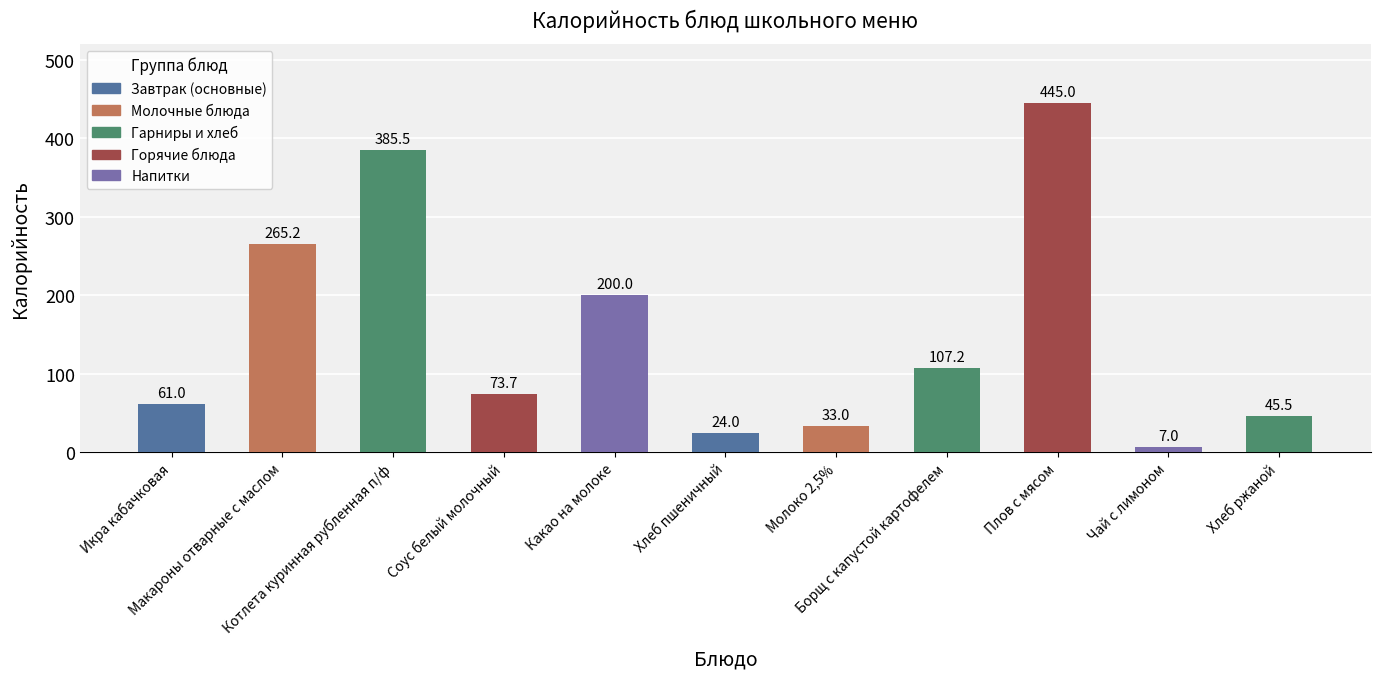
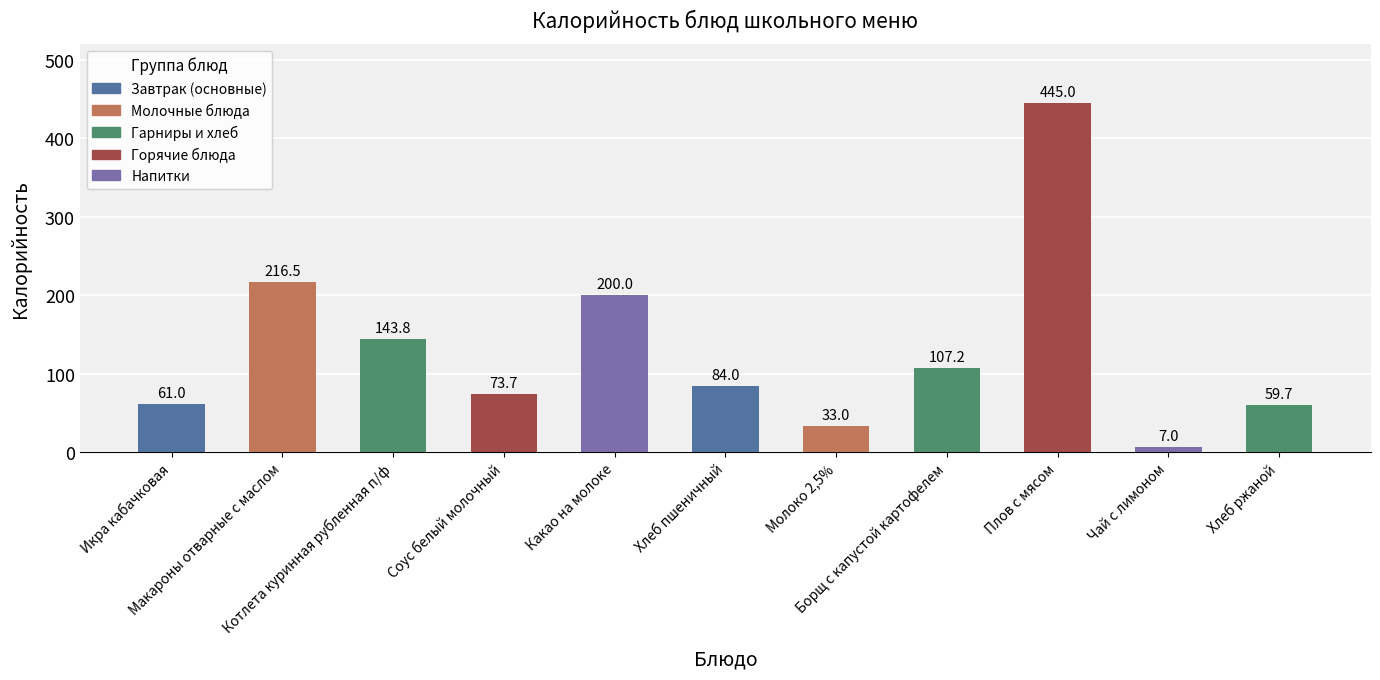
  {
    "Икра кабачковая": 61.0,
-   "Макароны отварные с маслом": 265.2,
-   "Котлета куринная рубленная п/ф": 385.5,
+   "Макароны отварные с маслом": 216.5,
+   "Котлета куринная рубленная п/ф": 143.8,
    "Соус белый молочный": 73.7,
    "Какао на молоке": 200.0,
-   "Хлеб пшеничный": 24.0,
+   "Хлеб пшеничный": 84.0,
    "Молоко 2,5%": 33.0,
    "Борщ с капустой картофелем": 107.2,
    "Плов с мясом": 445.0,
    "Чай с лимоном": 7.0,
-   "Хлеб ржаной": 45.5
+   "Хлеб ржаной": 59.7
  }
